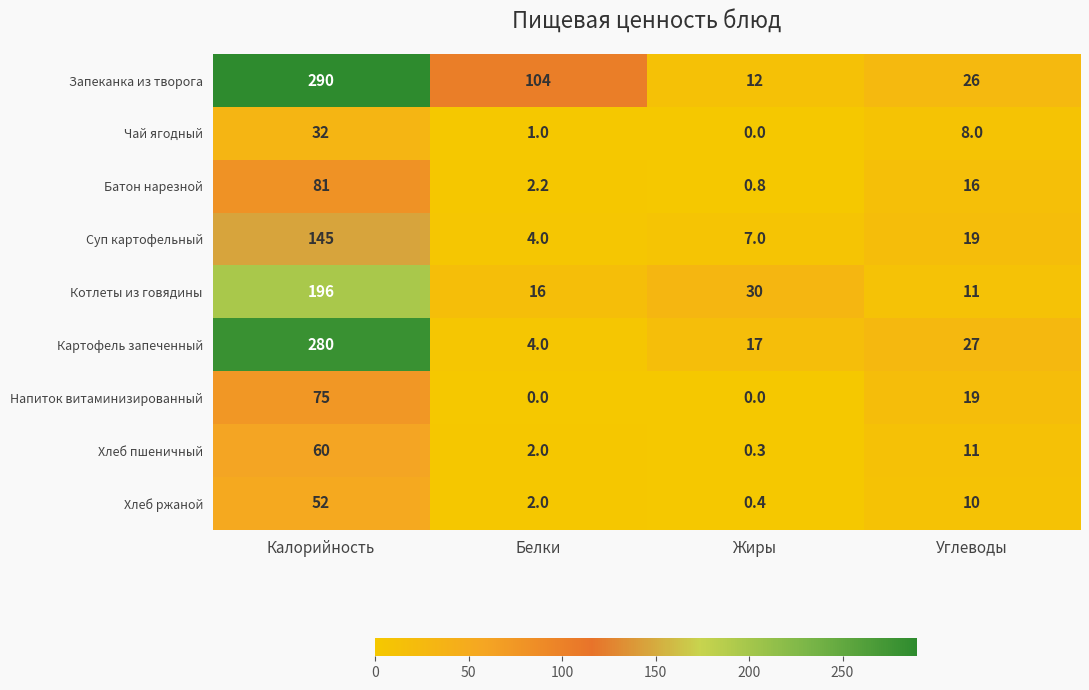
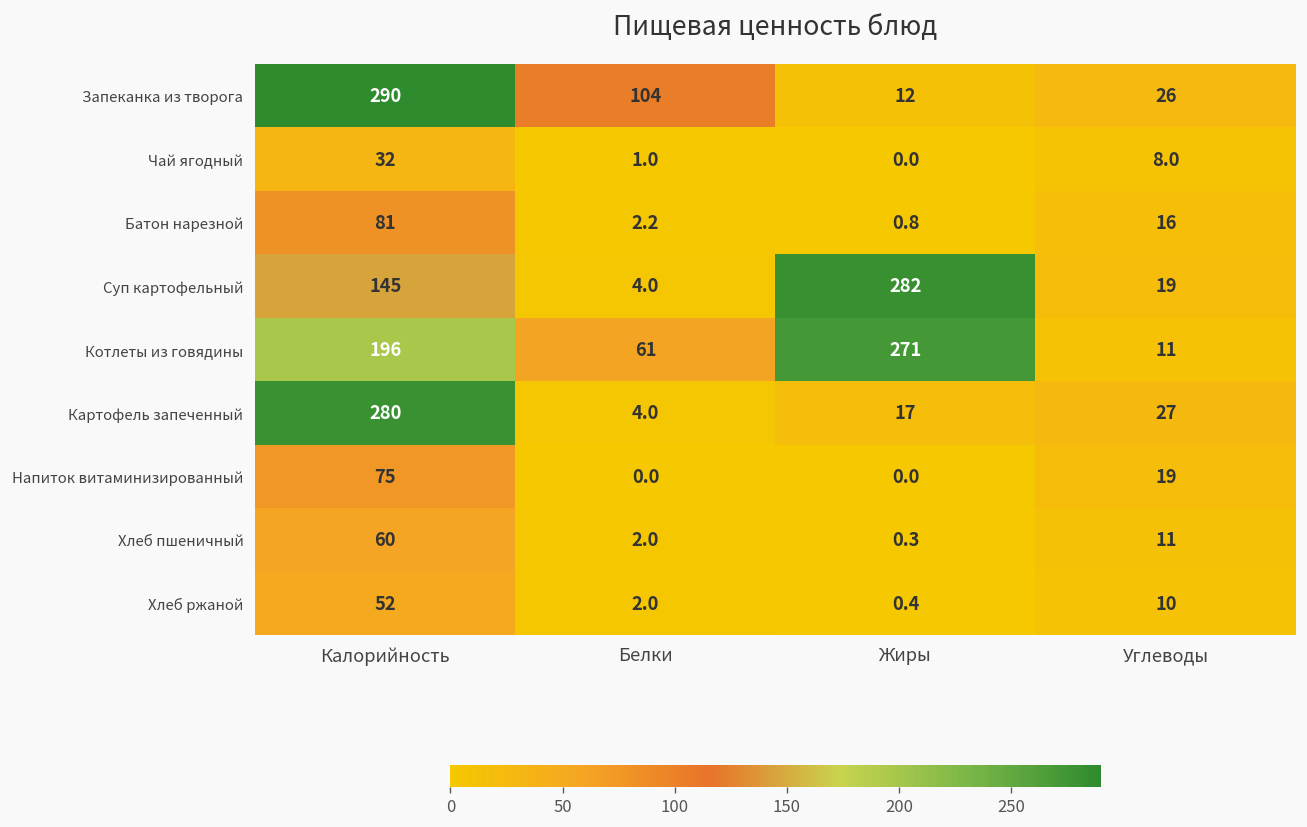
  {
    "Запеканка из творога": {
      "Калорийность": 290,
      "Белки": 104,
      "Жиры": 12,
      "Углеводы": 26
    },
    "Чай ягодный": {
      "Калорийность": 32,
      "Белки": 1.0,
      "Жиры": 0.0,
      "Углеводы": 8.0
    },
    "Батон нарезной": {
      "Калорийность": 81,
      "Белки": 2.2,
      "Жиры": 0.8,
      "Углеводы": 16
    },
    "Суп картофельный": {
      "Калорийность": 145,
      "Белки": 4.0,
-     "Жиры": 7.0,
+     "Жиры": 282,
      "Углеводы": 19
    },
    "Котлеты из говядины": {
      "Калорийность": 196,
-     "Белки": 16,
-     "Жиры": 30,
+     "Белки": 61,
+     "Жиры": 271,
      "Углеводы": 11
    },
    "Картофель запеченный": {
      "Калорийность": 280,
      "Белки": 4.0,
      "Жиры": 17,
      "Углеводы": 27
    },
    "Напиток витаминизированный": {
      "Калорийность": 75,
      "Белки": 0.0,
      "Жиры": 0.0,
      "Углеводы": 19
    },
    "Хлеб пшеничный": {
      "Калорийность": 60,
      "Белки": 2.0,
      "Жиры": 0.3,
      "Углеводы": 11
    },
    "Хлеб ржаной": {
      "Калорийность": 52,
      "Белки": 2.0,
      "Жиры": 0.4,
      "Углеводы": 10
    }
  }
